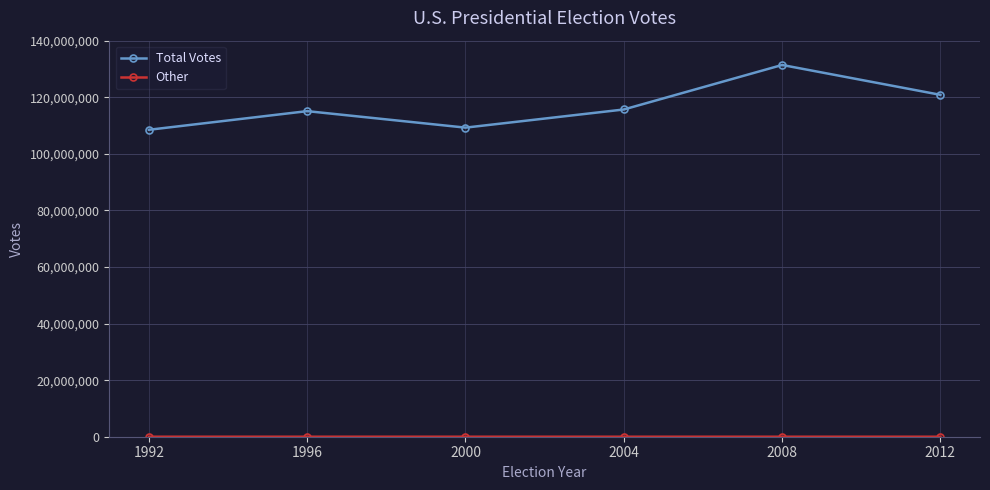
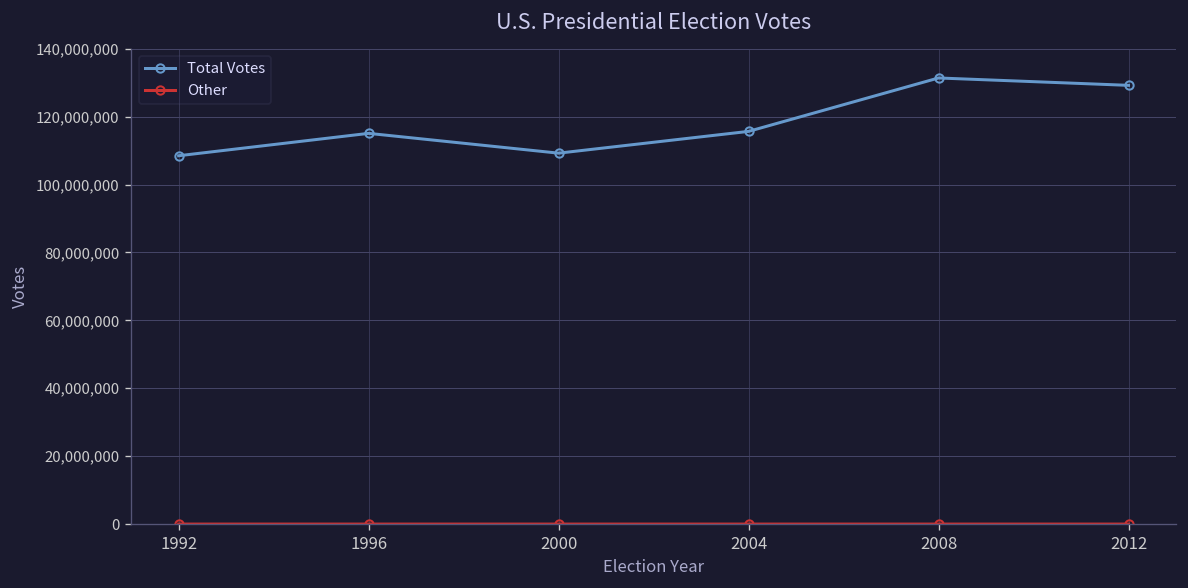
  {
    "Total Votes": {
      "1992": "108,000,000",
      "1996": "115,000,000",
      "2000": "109,000,000",
      "2004": "116,000,000",
      "2008": "131,000,000",
-     "2012": "121,000,000"
+     "2012": "129,000,000"
    },
    "Other": {
      "1992": "0",
      "1996": "0",
      "2000": "0",
      "2004": "0",
      "2008": "0",
      "2012": "0"
    }
  }
